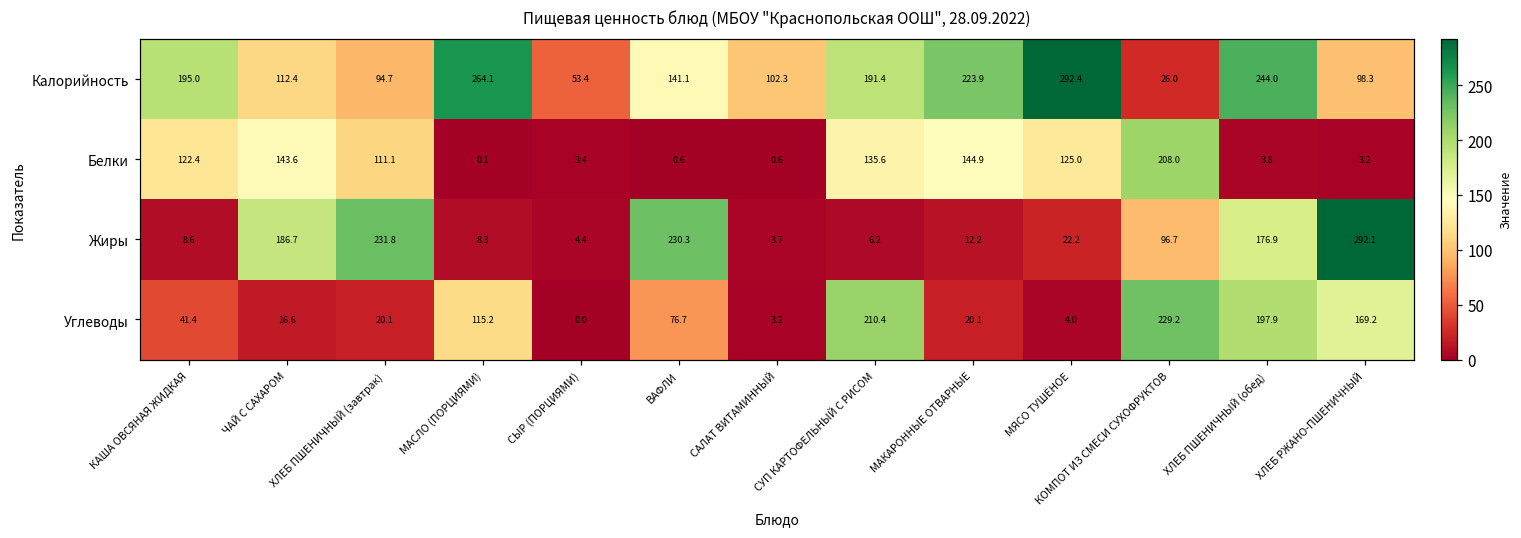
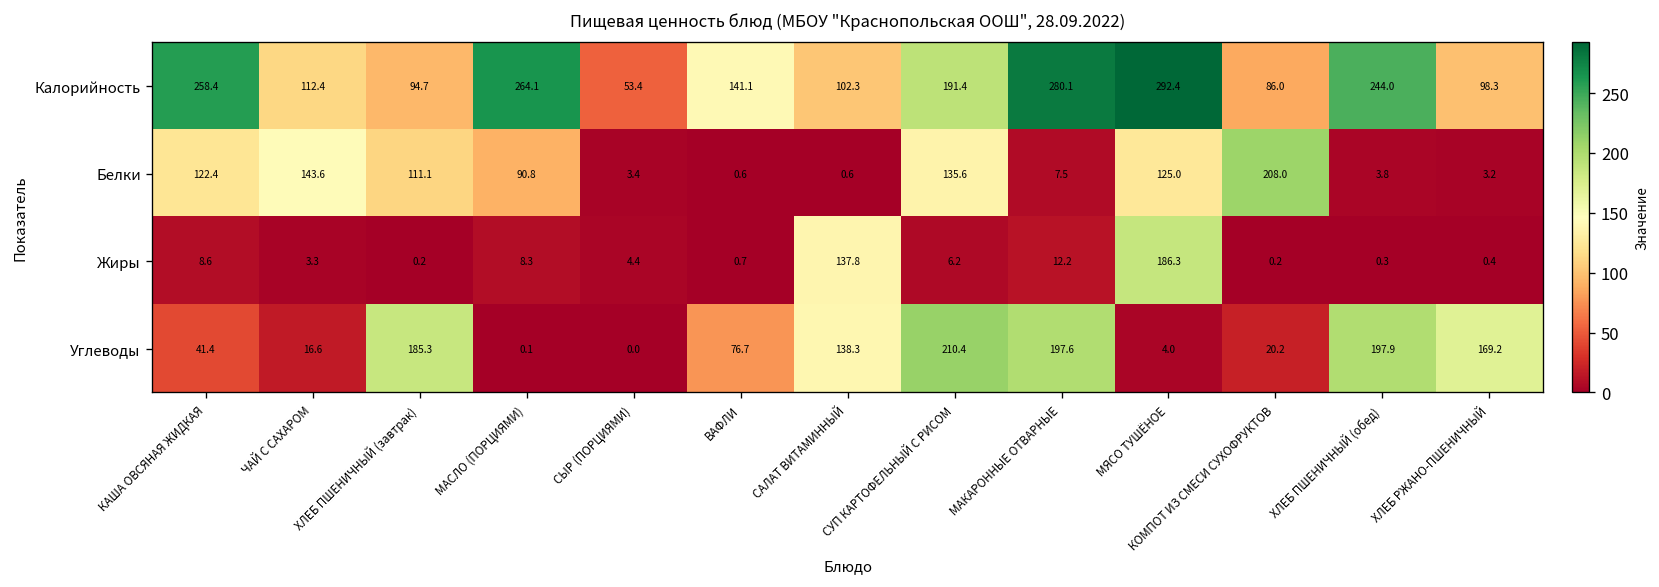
  {
    "Калорийность": {
-     "КАША ОВСЯНАЯ ЖИДКАЯ": 195.0,
+     "КАША ОВСЯНАЯ ЖИДКАЯ": 258.4,
      "ЧАЙ С САХАРОМ": 112.4,
      "ХЛЕБ ПШЕНИЧНЫЙ (завтрак)": 94.7,
      "МАСЛО (ПОРЦИЯМИ)": 264.1,
      "СЫР (ПОРЦИЯМИ)": 53.4,
      "ВАФЛИ": 141.1,
      "САЛАТ ВИТАМИННЫЙ": 102.3,
      "СУП КАРТОФЕЛЬНЫЙ С РИСОМ": 191.4,
-     "МАКАРОННЫЕ ОТВАРНЫЕ": 223.9,
+     "МАКАРОННЫЕ ОТВАРНЫЕ": 280.1,
      "МЯСО ТУШЁНОЕ": 292.4,
-     "КОМПОТ ИЗ СМЕСИ СУХОФРУКТОВ": 26.0,
+     "КОМПОТ ИЗ СМЕСИ СУХОФРУКТОВ": 86.0,
      "ХЛЕБ ПШЕНИЧНЫЙ (обед)": 244.0,
      "ХЛЕБ РЖАНО-ПШЕНИЧНЫЙ": 98.3
    },
    "Белки": {
      "КАША ОВСЯНАЯ ЖИДКАЯ": 122.4,
      "ЧАЙ С САХАРОМ": 143.6,
      "ХЛЕБ ПШЕНИЧНЫЙ (завтрак)": 111.1,
-     "МАСЛО (ПОРЦИЯМИ)": 0.1,
+     "МАСЛО (ПОРЦИЯМИ)": 90.8,
      "СЫР (ПОРЦИЯМИ)": 3.4,
      "ВАФЛИ": 0.6,
      "САЛАТ ВИТАМИННЫЙ": 0.6,
      "СУП КАРТОФЕЛЬНЫЙ С РИСОМ": 135.6,
-     "МАКАРОННЫЕ ОТВАРНЫЕ": 144.9,
+     "МАКАРОННЫЕ ОТВАРНЫЕ": 7.5,
      "МЯСО ТУШЁНОЕ": 125.0,
      "КОМПОТ ИЗ СМЕСИ СУХОФРУКТОВ": 208.0,
      "ХЛЕБ ПШЕНИЧНЫЙ (обед)": 3.8,
      "ХЛЕБ РЖАНО-ПШЕНИЧНЫЙ": 3.2
    },
    "Жиры": {
      "КАША ОВСЯНАЯ ЖИДКАЯ": 8.6,
-     "ЧАЙ С САХАРОМ": 186.7,
-     "ХЛЕБ ПШЕНИЧНЫЙ (завтрак)": 231.8,
+     "ЧАЙ С САХАРОМ": 3.3,
+     "ХЛЕБ ПШЕНИЧНЫЙ (завтрак)": 0.2,
      "МАСЛО (ПОРЦИЯМИ)": 8.3,
      "СЫР (ПОРЦИЯМИ)": 4.4,
-     "ВАФЛИ": 230.3,
-     "САЛАТ ВИТАМИННЫЙ": 3.7,
+     "ВАФЛИ": 0.7,
+     "САЛАТ ВИТАМИННЫЙ": 137.8,
      "СУП КАРТОФЕЛЬНЫЙ С РИСОМ": 6.2,
      "МАКАРОННЫЕ ОТВАРНЫЕ": 12.2,
-     "МЯСО ТУШЁНОЕ": 22.2,
-     "КОМПОТ ИЗ СМЕСИ СУХОФРУКТОВ": 96.7,
-     "ХЛЕБ ПШЕНИЧНЫЙ (обед)": 176.9,
-     "ХЛЕБ РЖАНО-ПШЕНИЧНЫЙ": 292.1
+     "МЯСО ТУШЁНОЕ": 186.3,
+     "КОМПОТ ИЗ СМЕСИ СУХОФРУКТОВ": 0.2,
+     "ХЛЕБ ПШЕНИЧНЫЙ (обед)": 0.3,
+     "ХЛЕБ РЖАНО-ПШЕНИЧНЫЙ": 0.4
    },
    "Углеводы": {
      "КАША ОВСЯНАЯ ЖИДКАЯ": 41.4,
      "ЧАЙ С САХАРОМ": 16.6,
-     "ХЛЕБ ПШЕНИЧНЫЙ (завтрак)": 20.1,
-     "МАСЛО (ПОРЦИЯМИ)": 115.2,
+     "ХЛЕБ ПШЕНИЧНЫЙ (завтрак)": 185.3,
+     "МАСЛО (ПОРЦИЯМИ)": 0.1,
      "СЫР (ПОРЦИЯМИ)": 0.0,
      "ВАФЛИ": 76.7,
-     "САЛАТ ВИТАМИННЫЙ": 3.2,
+     "САЛАТ ВИТАМИННЫЙ": 138.3,
      "СУП КАРТОФЕЛЬНЫЙ С РИСОМ": 210.4,
-     "МАКАРОННЫЕ ОТВАРНЫЕ": 20.1,
+     "МАКАРОННЫЕ ОТВАРНЫЕ": 197.6,
      "МЯСО ТУШЁНОЕ": 4.0,
-     "КОМПОТ ИЗ СМЕСИ СУХОФРУКТОВ": 229.2,
+     "КОМПОТ ИЗ СМЕСИ СУХОФРУКТОВ": 20.2,
      "ХЛЕБ ПШЕНИЧНЫЙ (обед)": 197.9,
      "ХЛЕБ РЖАНО-ПШЕНИЧНЫЙ": 169.2
    }
  }
